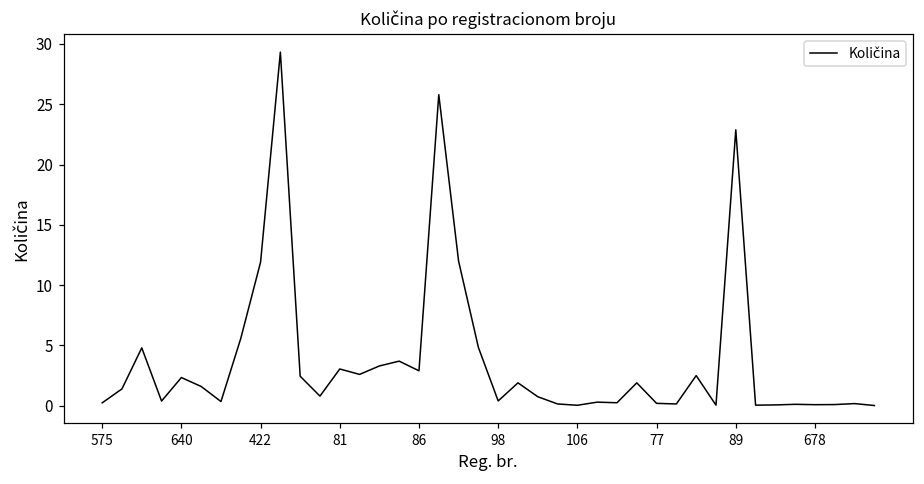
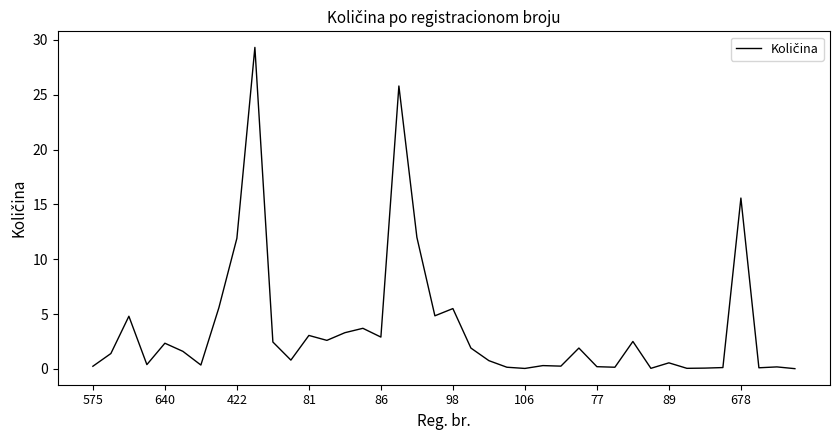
  {
    "575": 0.2,
    "640": 2.3,
    "422": 11.9,
    "81": 3.1,
    "86": 2.9,
-   "98": 0.4,
+   "98": 5.5,
    "106": 0.0,
    "77": 0.2,
-   "89": 22.9,
-   "678": 0.1
+   "89": 0.6,
+   "678": 15.6
  }
